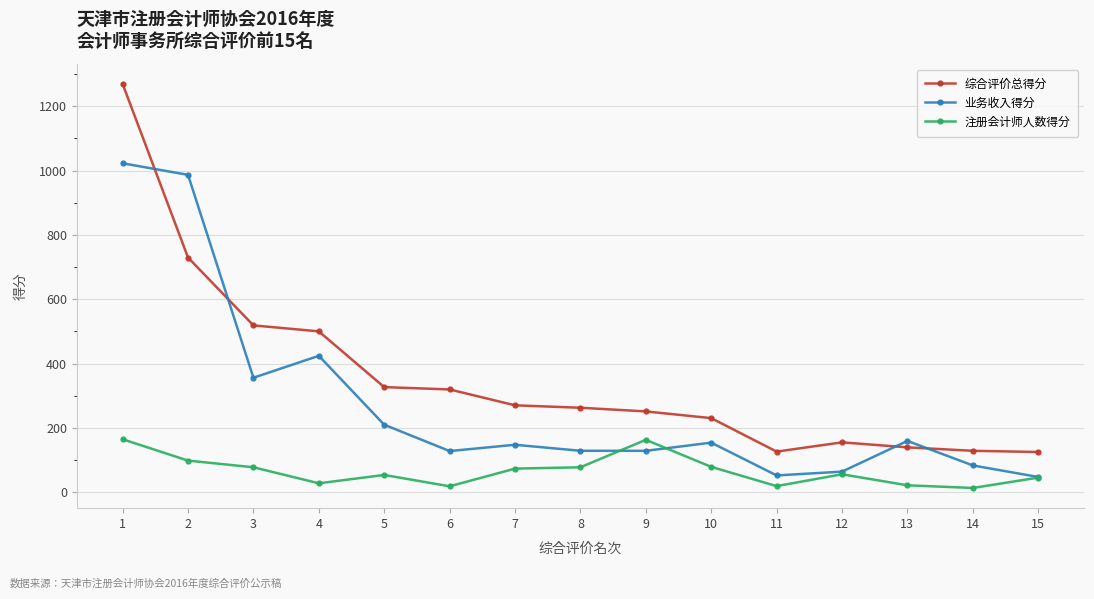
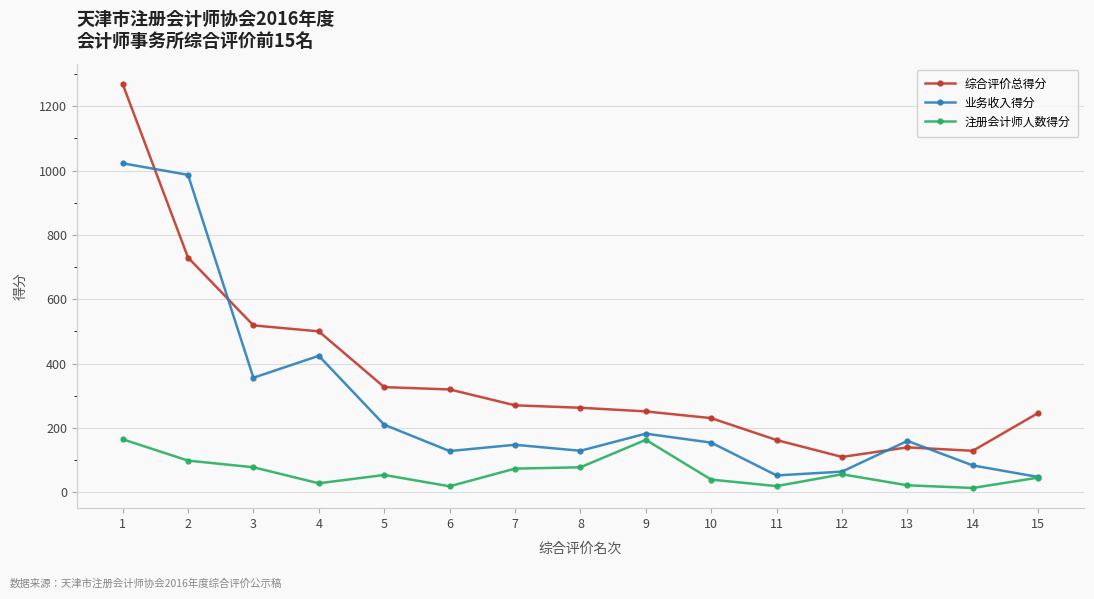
  {
    "综合评价总得分": {
      "1": 1270,
      "2": 730,
      "3": 520,
      "4": 500,
      "5": 330,
      "6": 320,
      "7": 270,
      "8": 260,
      "9": 250,
      "10": 230,
-     "11": 130,
-     "12": 160,
+     "11": 160,
+     "12": 110,
      "13": 140,
      "14": 130,
-     "15": 130
+     "15": 250
    },
    "业务收入得分": {
      "1": 1020,
      "2": 990,
      "3": 360,
      "4": 420,
      "5": 210,
      "6": 130,
      "7": 150,
      "8": 130,
-     "9": 130,
+     "9": 180,
      "10": 150,
      "11": 50,
      "12": 60,
      "13": 160,
      "14": 80
    },
    "注册会计师人数得分": {
      "1": 160,
      "2": 100,
      "3": 80,
      "4": 30,
      "5": 50,
      "6": 20,
      "7": 70,
      "8": 80,
      "9": 160,
-     "10": 80,
+     "10": 40,
      "11": 20,
      "12": 60,
      "13": 20,
      "14": 10
    }
  }
